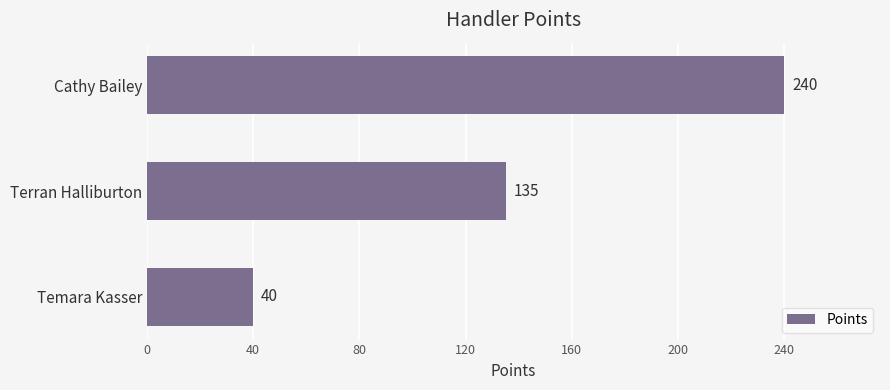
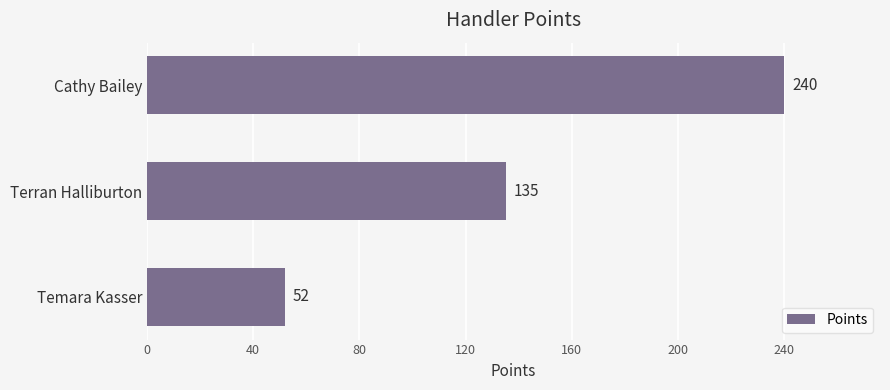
  {
    "Cathy Bailey": 240,
    "Terran Halliburton": 135,
-   "Temara Kasser": 40
+   "Temara Kasser": 52
  }
